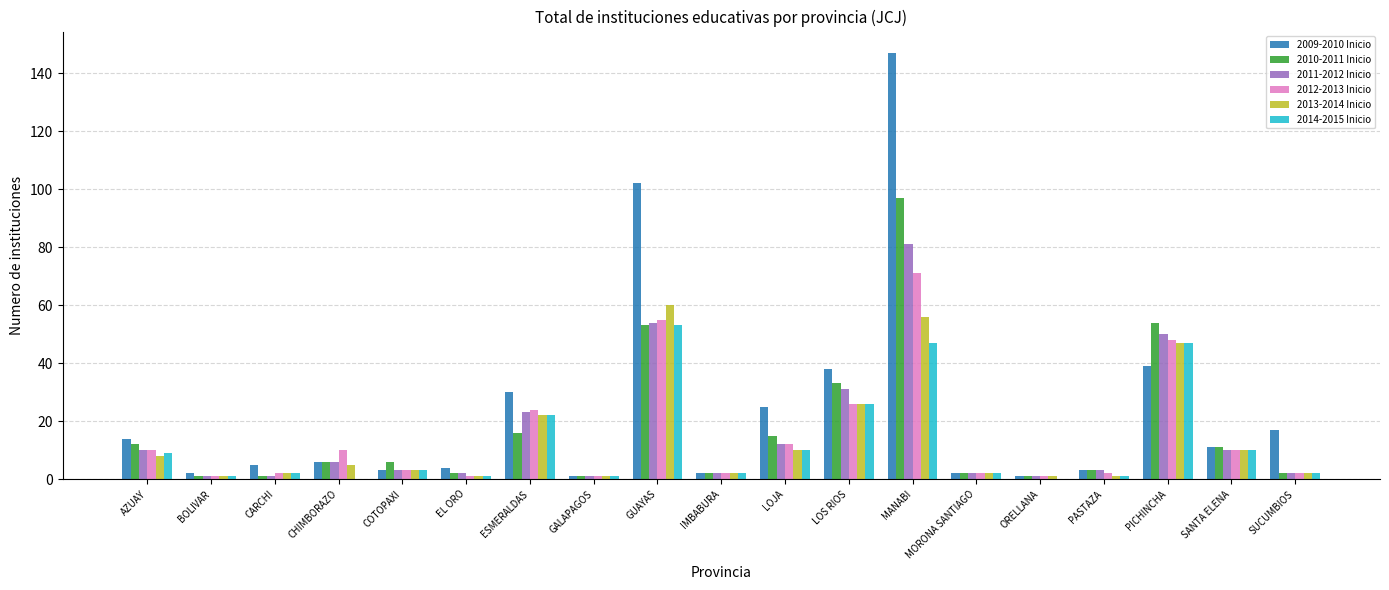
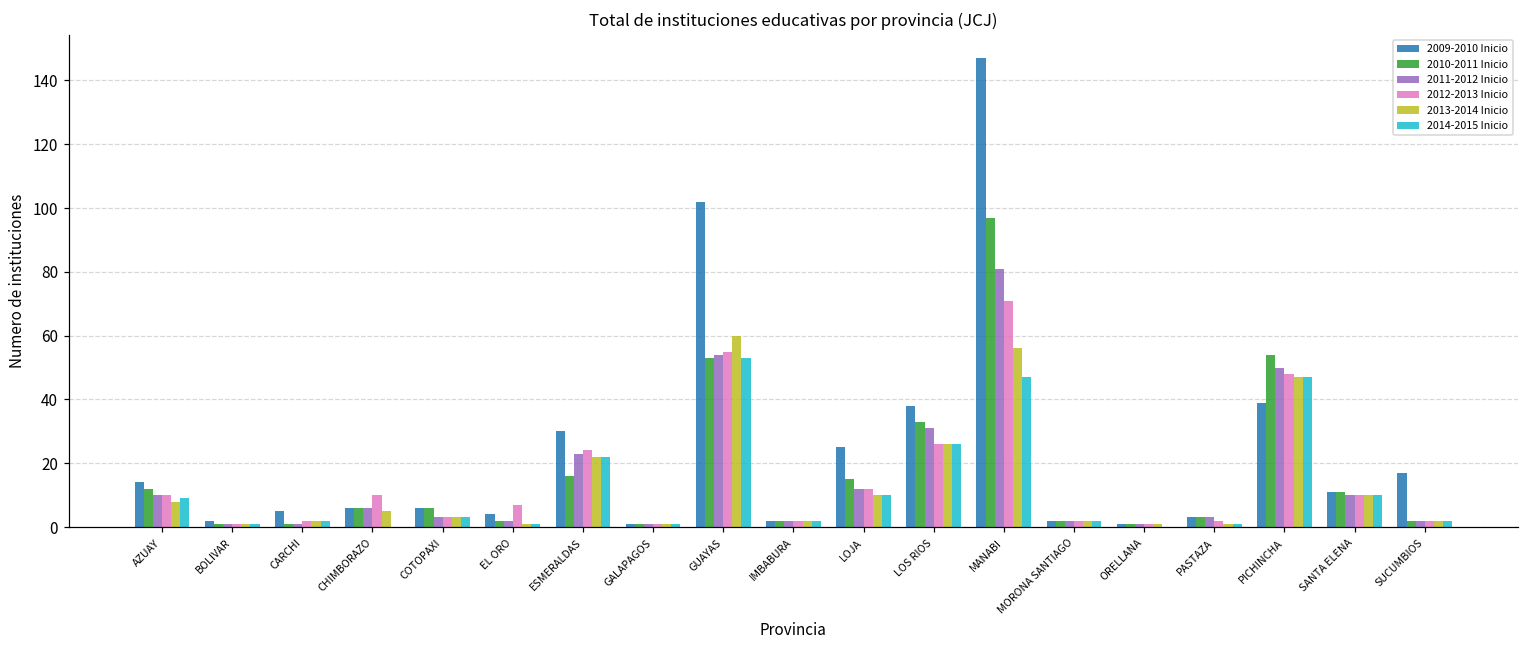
  {
    "2009-2010 Inicio": {
      "AZUAY": 14,
      "BOLIVAR": 2,
      "CARCHI": 5,
      "CHIMBORAZO": 6,
-     "COTOPAXI": 3,
+     "COTOPAXI": 6,
      "EL ORO": 4,
      "ESMERALDAS": 30,
      "GALAPAGOS": 1,
      "GUAYAS": 102,
      "IMBABURA": 2,
      "LOJA": 25,
      "LOS RIOS": 38,
      "MANABI": 147,
      "MORONA SANTIAGO": 2,
      "ORELLANA": 1,
      "PASTAZA": 3,
      "PICHINCHA": 39,
      "SANTA ELENA": 11,
      "SUCUMBIOS": 17
    },
    "2010-2011 Inicio": {
      "AZUAY": 12,
      "BOLIVAR": 1,
      "CARCHI": 1,
      "CHIMBORAZO": 6,
      "COTOPAXI": 6,
      "EL ORO": 2,
      "ESMERALDAS": 16,
      "GALAPAGOS": 1,
      "GUAYAS": 53,
      "IMBABURA": 2,
      "LOJA": 15,
      "LOS RIOS": 33,
      "MANABI": 97,
      "MORONA SANTIAGO": 2,
      "ORELLANA": 1,
      "PASTAZA": 3,
      "PICHINCHA": 54,
      "SANTA ELENA": 11,
      "SUCUMBIOS": 2
    },
    "2011-2012 Inicio": {
      "AZUAY": 10,
      "BOLIVAR": 1,
      "CARCHI": 1,
      "CHIMBORAZO": 6,
      "COTOPAXI": 3,
      "EL ORO": 2,
      "ESMERALDAS": 23,
      "GALAPAGOS": 1,
      "GUAYAS": 54,
      "IMBABURA": 2,
      "LOJA": 12,
      "LOS RIOS": 31,
      "MANABI": 81,
      "MORONA SANTIAGO": 2,
      "ORELLANA": 1,
      "PASTAZA": 3,
      "PICHINCHA": 50,
      "SANTA ELENA": 10,
      "SUCUMBIOS": 2
    },
    "2012-2013 Inicio": {
      "AZUAY": 10,
      "BOLIVAR": 1,
      "CARCHI": 2,
      "CHIMBORAZO": 10,
      "COTOPAXI": 3,
-     "EL ORO": 1,
+     "EL ORO": 7,
      "ESMERALDAS": 24,
      "GALAPAGOS": 1,
      "GUAYAS": 55,
      "IMBABURA": 2,
      "LOJA": 12,
      "LOS RIOS": 26,
      "MANABI": 71,
      "MORONA SANTIAGO": 2,
      "ORELLANA": 1,
      "PASTAZA": 2,
      "PICHINCHA": 48,
      "SANTA ELENA": 10,
      "SUCUMBIOS": 2
    },
    "2013-2014 Inicio": {
      "AZUAY": 8,
      "BOLIVAR": 1,
      "CARCHI": 2,
      "CHIMBORAZO": 5,
      "COTOPAXI": 3,
      "EL ORO": 1,
      "ESMERALDAS": 22,
      "GALAPAGOS": 1,
      "GUAYAS": 60,
      "IMBABURA": 2,
      "LOJA": 10,
      "LOS RIOS": 26,
      "MANABI": 56,
      "MORONA SANTIAGO": 2,
      "ORELLANA": 1,
      "PASTAZA": 1,
      "PICHINCHA": 47,
      "SANTA ELENA": 10,
      "SUCUMBIOS": 2
    },
    "2014-2015 Inicio": {
      "AZUAY": 9,
      "BOLIVAR": 1,
      "CARCHI": 2,
      "CHIMBORAZO": 0,
      "COTOPAXI": 3,
      "EL ORO": 1,
      "ESMERALDAS": 22,
      "GALAPAGOS": 1,
      "GUAYAS": 53,
      "IMBABURA": 2,
      "LOJA": 10,
      "LOS RIOS": 26,
      "MANABI": 47,
      "MORONA SANTIAGO": 2,
      "ORELLANA": 0,
      "PASTAZA": 1,
      "PICHINCHA": 47,
      "SANTA ELENA": 10,
      "SUCUMBIOS": 2
    }
  }
